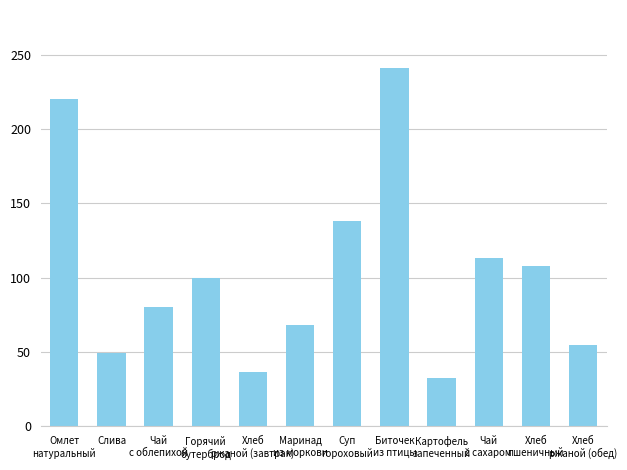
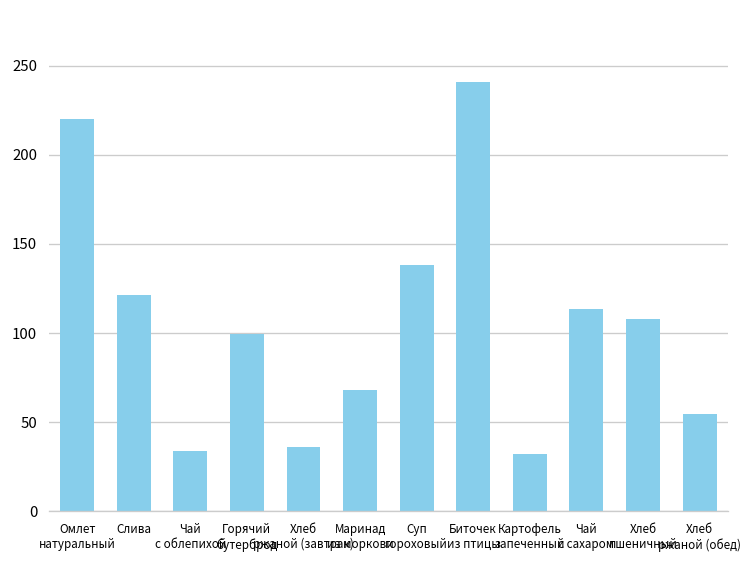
  {
    "Омлет натуральный": 220,
-   "Слива": 49,
-   "Чай с облепихой": 80,
+   "Слива": 121,
+   "Чай с облепихой": 34,
    "Суп гороховый": 138,
    "Биточек из птицы": 241,
    "Картофель запеченный": 32,
    "Чай с сахаром": 113
  }
